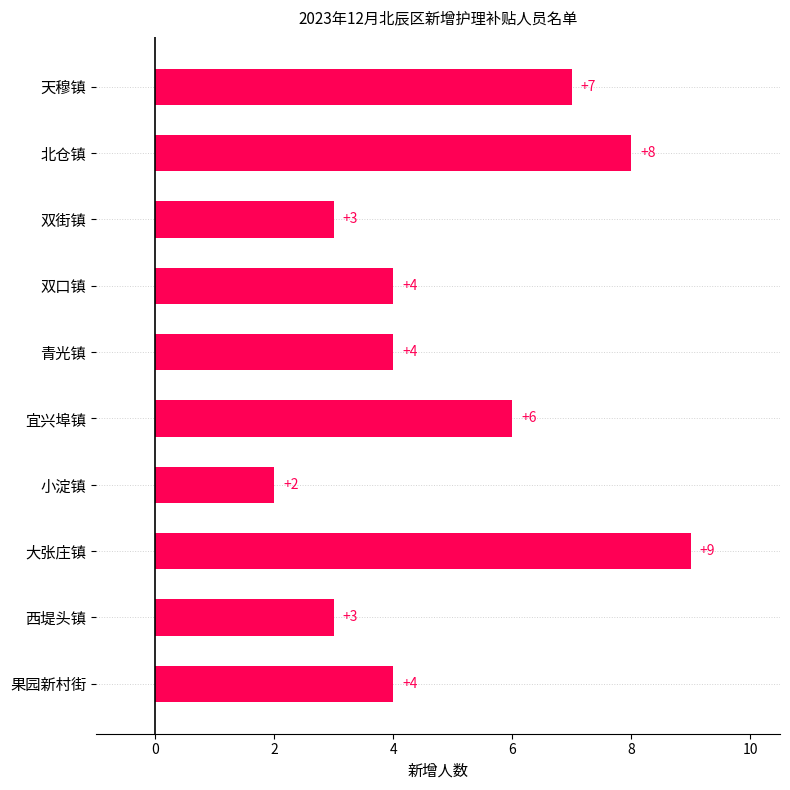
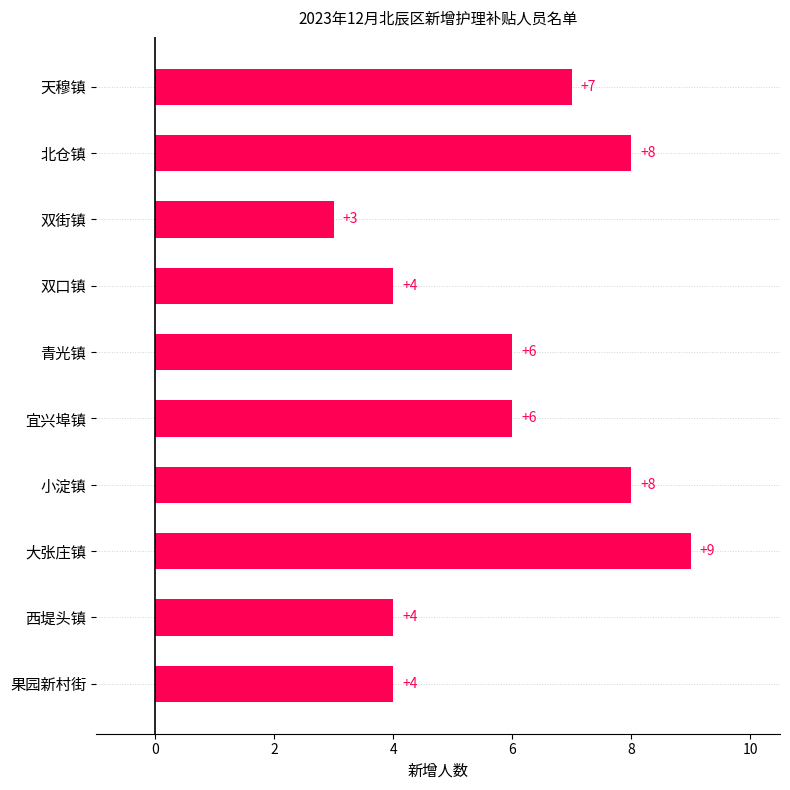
  {
    "天穆镇": "+7",
    "北仓镇": "+8",
    "双街镇": "+3",
    "双口镇": "+4",
-   "青光镇": "+4",
+   "青光镇": "+6",
    "宜兴埠镇": "+6",
-   "小淀镇": "+2",
+   "小淀镇": "+8",
    "大张庄镇": "+9",
-   "西堤头镇": "+3",
+   "西堤头镇": "+4",
    "果园新村街": "+4"
  }
